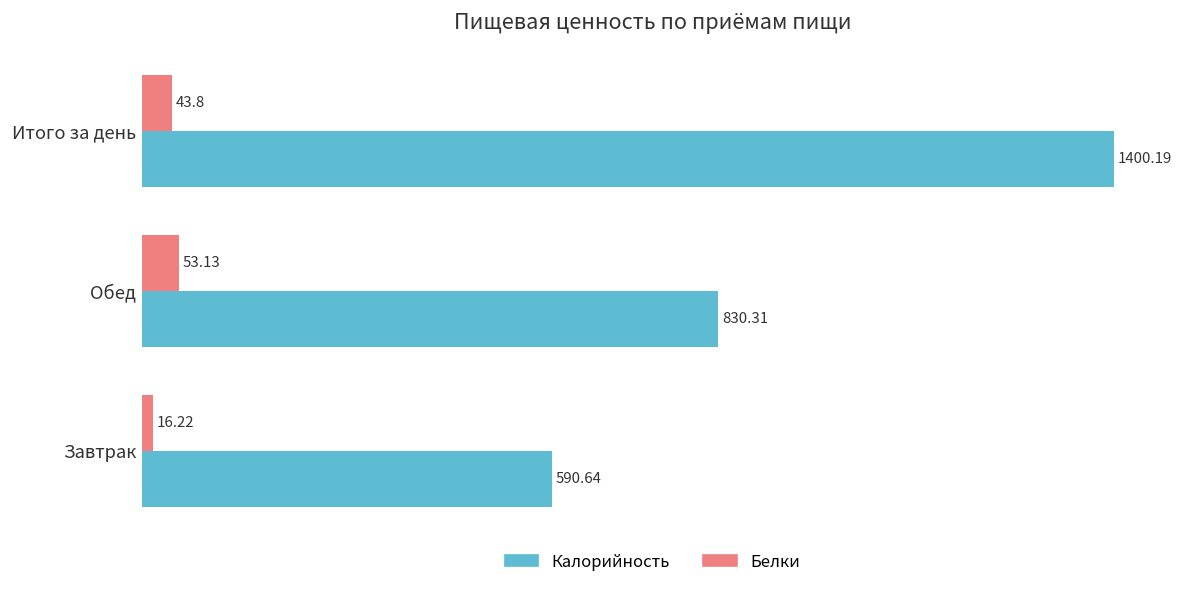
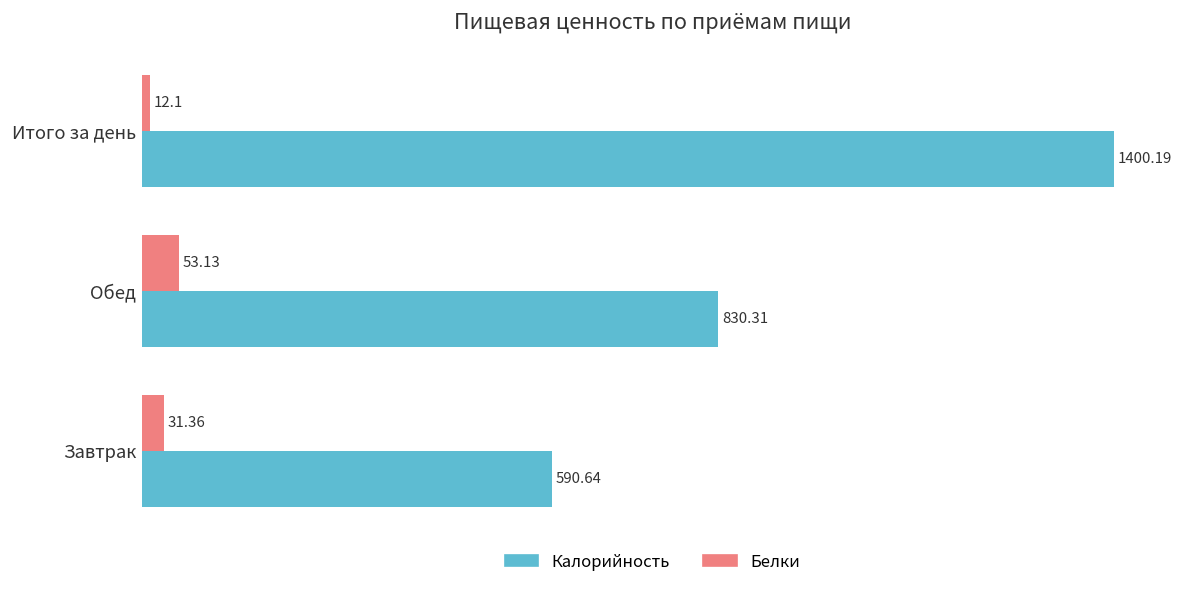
  {
    "Калорийность": {
      "Итого за день": 1400.19,
      "Обед": 830.31,
      "Завтрак": 590.64
    },
    "Белки": {
-     "Итого за день": 43.8,
+     "Итого за день": 12.1,
      "Обед": 53.13,
-     "Завтрак": 16.22
+     "Завтрак": 31.36
    }
  }
